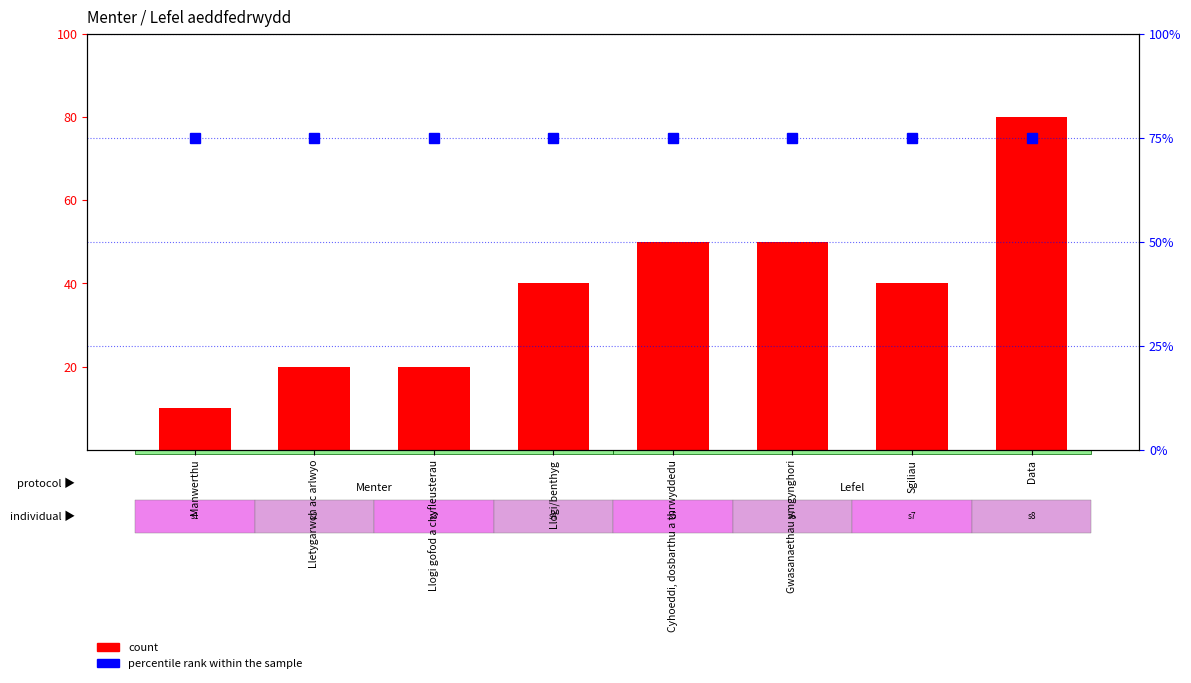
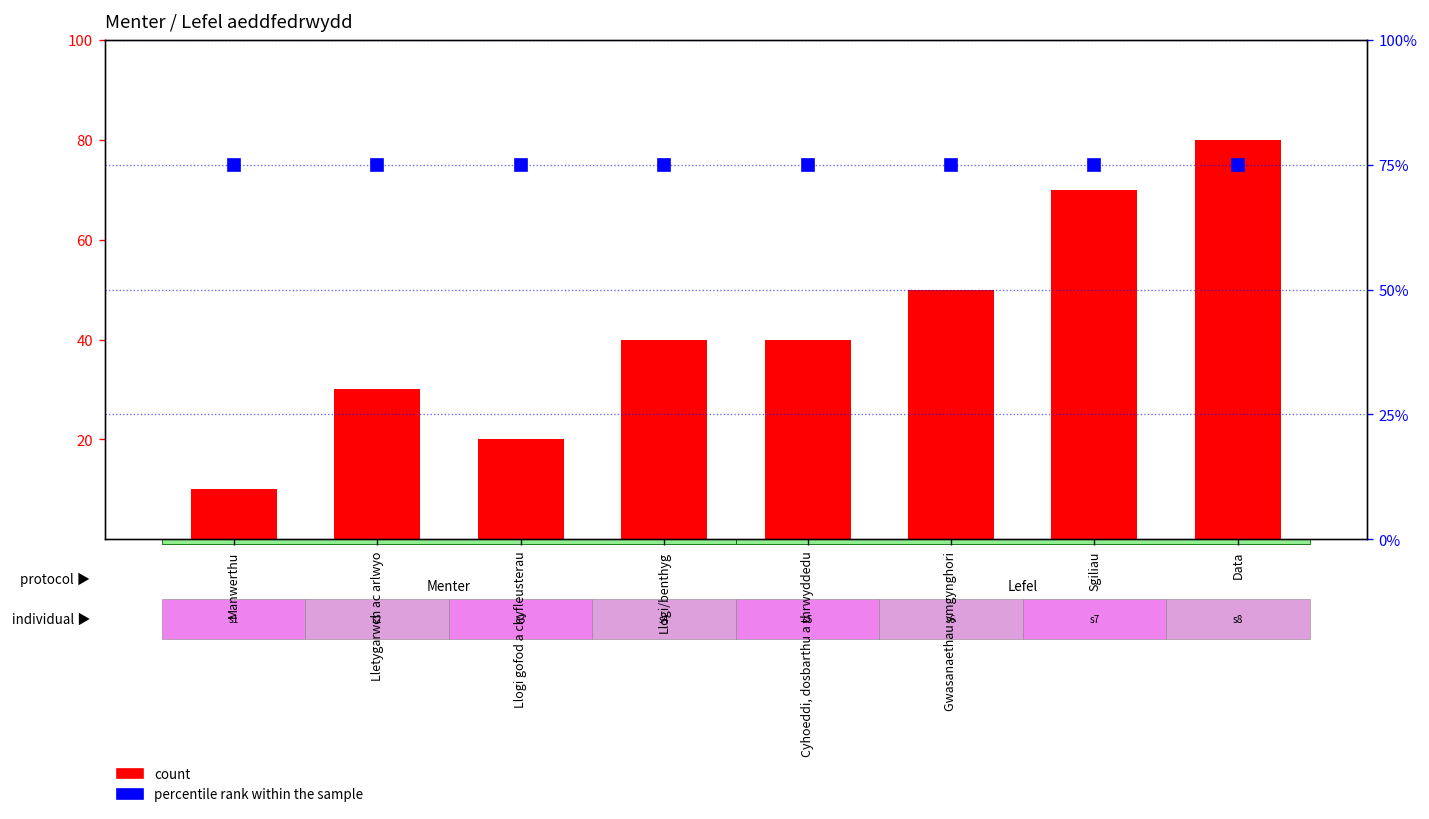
  {
    "count": {
      "Manwerthu": "10",
-     "Lletygarwch ac arlwyo": "20",
+     "Lletygarwch ac arlwyo": "30",
      "Llogi gofod a chyfleusterau": "20",
      "Llogi/benthyg": "40",
-     "Cyhoeddi, dosbarthu a thrwyddedu": "50",
+     "Cyhoeddi, dosbarthu a thrwyddedu": "40",
      "Gwasanaethau ymgynghori": "50",
-     "Sgiliau": "40",
+     "Sgiliau": "70",
      "Data": "80"
    },
    "percentile rank within the sample": {
      "Manwerthu": "75%",
      "Lletygarwch ac arlwyo": "75%",
      "Llogi gofod a chyfleusterau": "75%",
      "Llogi/benthyg": "75%",
      "Cyhoeddi, dosbarthu a thrwyddedu": "75%",
      "Gwasanaethau ymgynghori": "75%",
      "Sgiliau": "75%",
      "Data": "75%"
    }
  }
